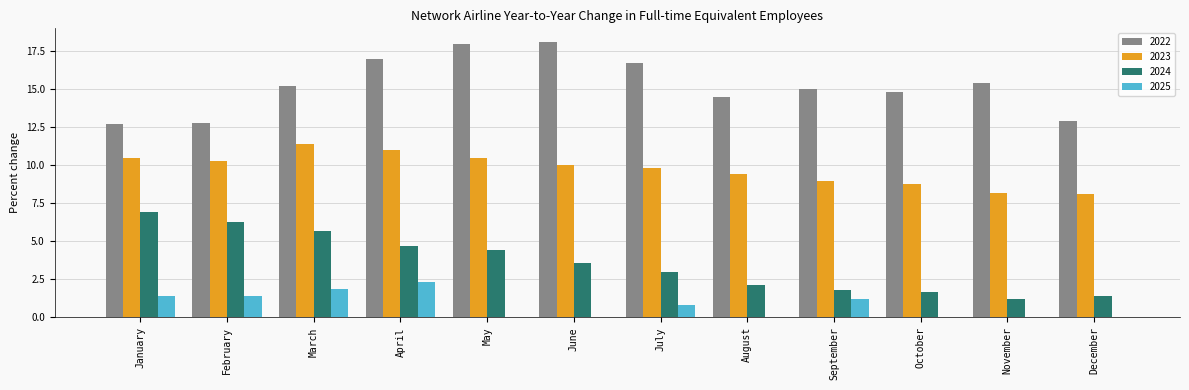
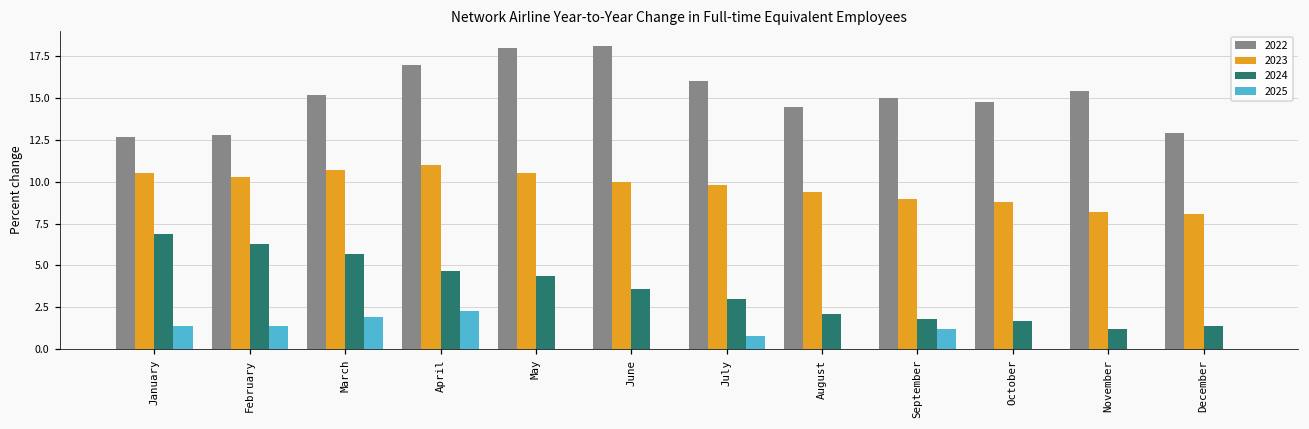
  {
    "2022": {
      "January": 12.7,
      "February": 12.8,
      "March": 15.2,
      "April": 17.0,
      "May": 18.0,
      "June": 18.1,
-     "July": 16.7,
+     "July": 16.0,
      "August": 14.5,
      "September": 15.0,
      "October": 14.8,
      "November": 15.4,
      "December": 12.9
    },
    "2023": {
      "January": 10.5,
      "February": 10.3,
-     "March": 11.4,
+     "March": 10.7,
      "April": 11.0,
      "May": 10.5,
      "June": 10.0,
      "July": 9.8,
      "August": 9.4,
      "September": 9.0,
      "October": 8.8,
      "November": 8.2,
      "December": 8.1
    },
    "2024": {
      "January": 6.9,
      "February": 6.3,
      "March": 5.7,
      "April": 4.7,
      "May": 4.4,
      "June": 3.6,
      "July": 3.0,
      "August": 2.1,
      "September": 1.8,
      "October": 1.7,
      "November": 1.2,
      "December": 1.4
    },
    "2025": {
      "January": 1.4,
      "February": 1.4,
      "March": 1.9,
      "April": 2.3,
      "May": 0.0,
      "June": 0.0,
      "July": 0.8,
      "August": 0.0,
      "September": 1.2,
      "October": 0.0,
      "November": 0.0,
      "December": 0.0
    }
  }
